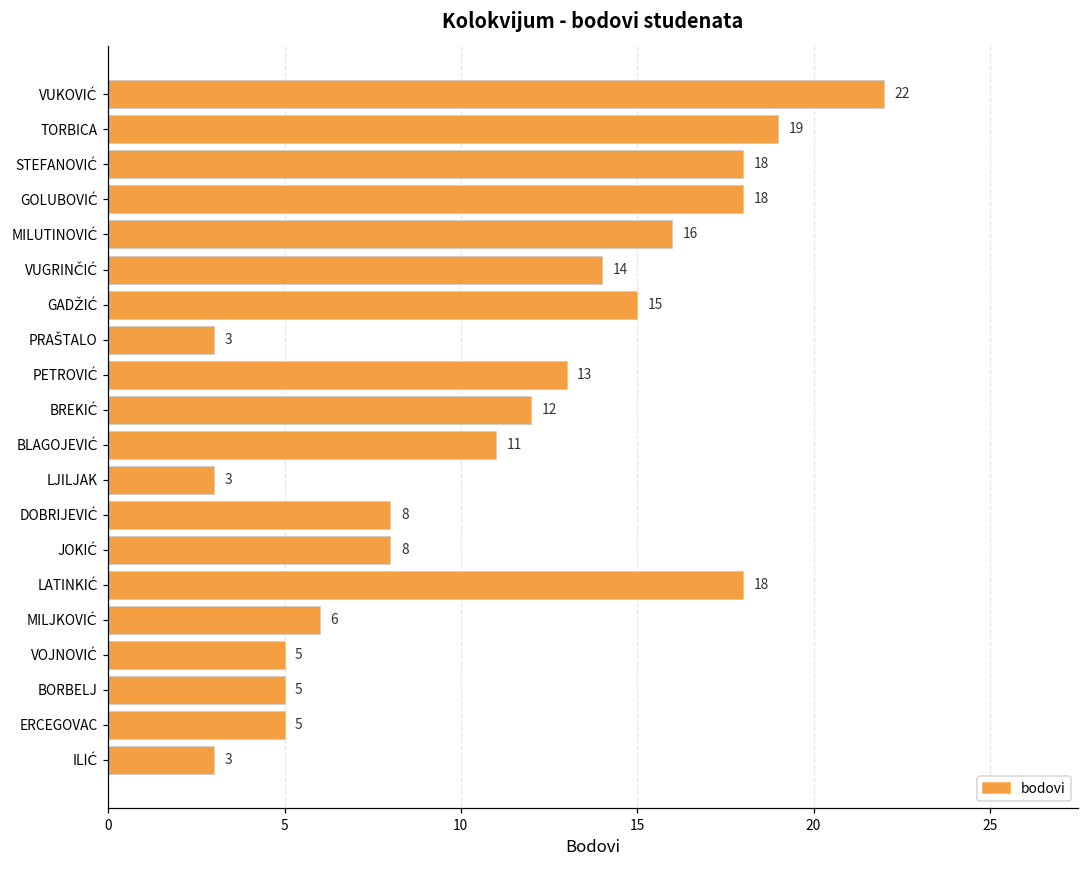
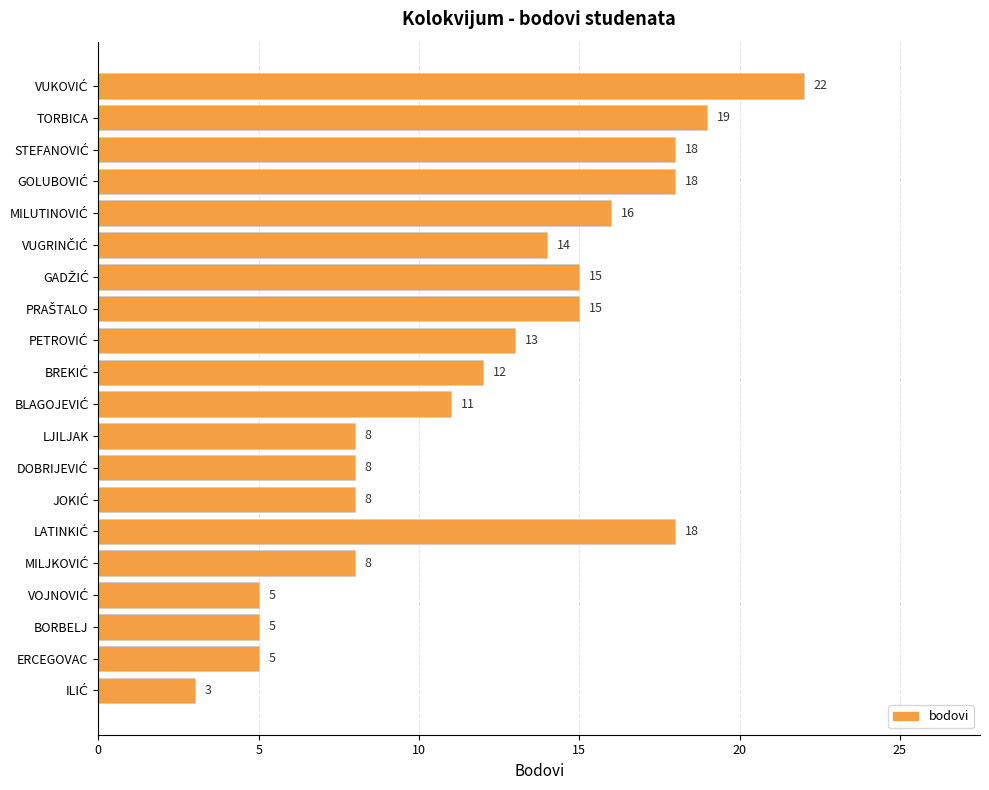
  {
    "VUKOVIĆ": 22,
    "TORBICA": 19,
    "STEFANOVIĆ": 18,
    "GOLUBOVIĆ": 18,
    "MILUTINOVIĆ": 16,
    "VUGRINČIĆ": 14,
    "GADŽIĆ": 15,
-   "PRAŠTALO": 3,
+   "PRAŠTALO": 15,
    "PETROVIĆ": 13,
    "BREKIĆ": 12,
    "BLAGOJEVIĆ": 11,
-   "LJILJAK": 3,
+   "LJILJAK": 8,
    "DOBRIJEVIĆ": 8,
    "JOKIĆ": 8,
    "LATINKIĆ": 18,
-   "MILJKOVIĆ": 6,
+   "MILJKOVIĆ": 8,
    "VOJNOVIĆ": 5,
    "BORBELJ": 5,
    "ERCEGOVAC": 5,
    "ILIĆ": 3
  }
